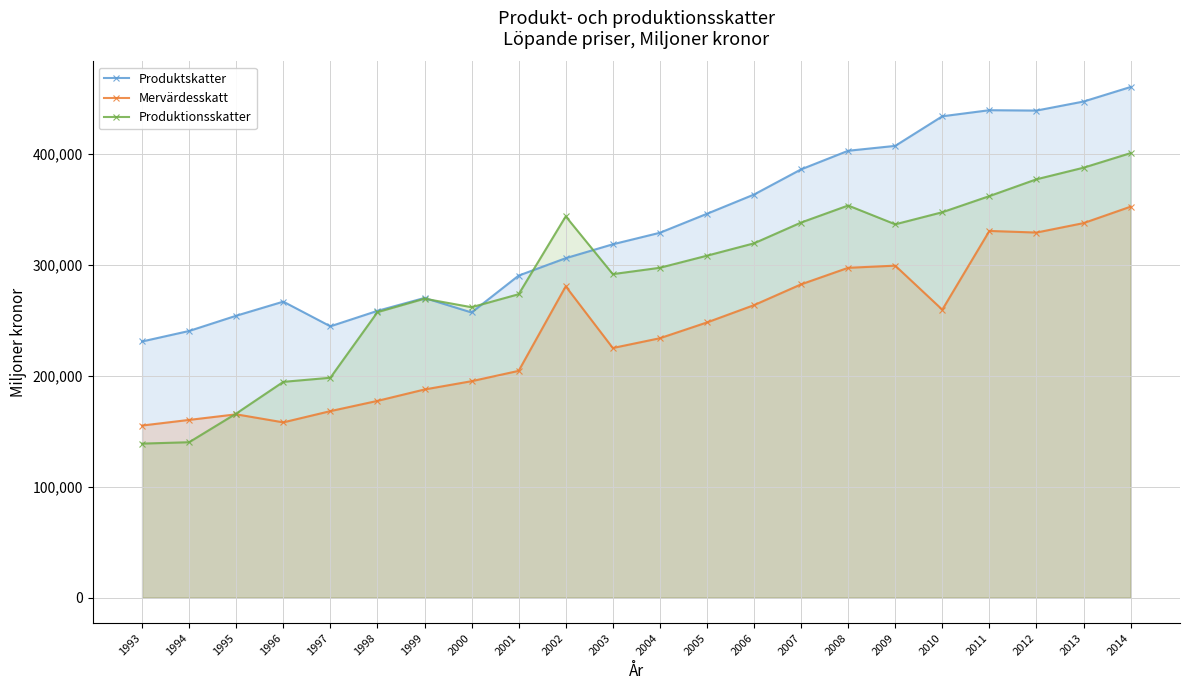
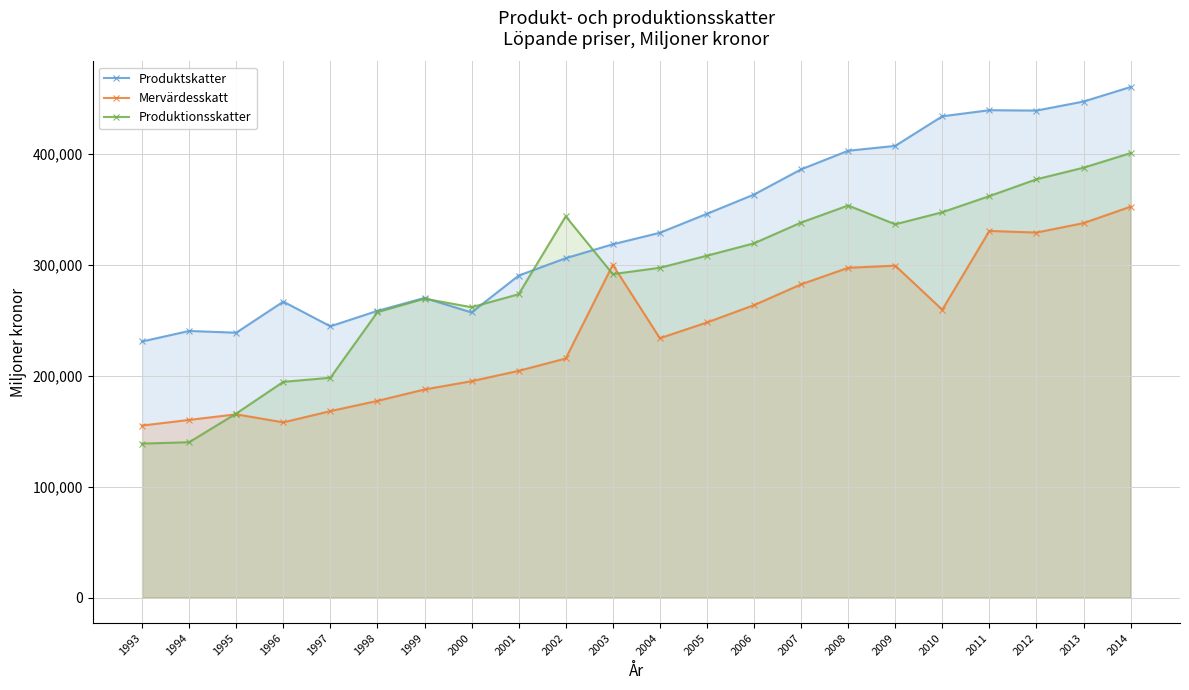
  {
    "Produktskatter": {
      "1993": "231,000",
      "1994": "241,000",
-     "1995": "254,000",
+     "1995": "239,000",
      "1996": "267,000",
      "1997": "245,000",
      "2000": "257,000",
      "2001": "290,000",
      "2002": "306,000",
      "2003": "319,000",
      "2004": "329,000",
      "2005": "346,000",
      "2006": "364,000",
      "2007": "386,000",
      "2008": "403,000",
      "2009": "408,000",
      "2010": "434,000",
      "2011": "440,000",
      "2012": "439,000",
      "2013": "448,000",
      "2014": "461,000"
    },
    "Mervärdesskatt": {
      "1993": "155,000",
      "1994": "160,000",
      "1996": "158,000",
      "1997": "168,000",
      "1998": "177,000",
      "1999": "188,000",
      "2000": "195,000",
      "2001": "205,000",
-     "2002": "281,000",
-     "2003": "225,000",
+     "2002": "216,000",
+     "2003": "300,000",
      "2004": "234,000",
      "2005": "248,000",
      "2006": "264,000",
      "2007": "283,000",
      "2008": "298,000",
      "2009": "299,000",
      "2010": "260,000",
      "2011": "331,000",
      "2012": "329,000",
      "2013": "338,000",
      "2014": "353,000"
    },
    "Produktionsskatter": {
      "1993": "139,000",
      "1994": "140,000",
      "1996": "195,000",
      "1997": "198,000",
      "2000": "262,000",
      "2001": "274,000",
      "2002": "344,000",
      "2003": "292,000",
      "2004": "298,000",
      "2005": "308,000",
      "2006": "320,000",
      "2007": "338,000",
      "2008": "354,000",
      "2009": "337,000",
      "2010": "348,000",
      "2011": "362,000",
      "2012": "377,000",
      "2013": "388,000",
      "2014": "401,000"
    }
  }
